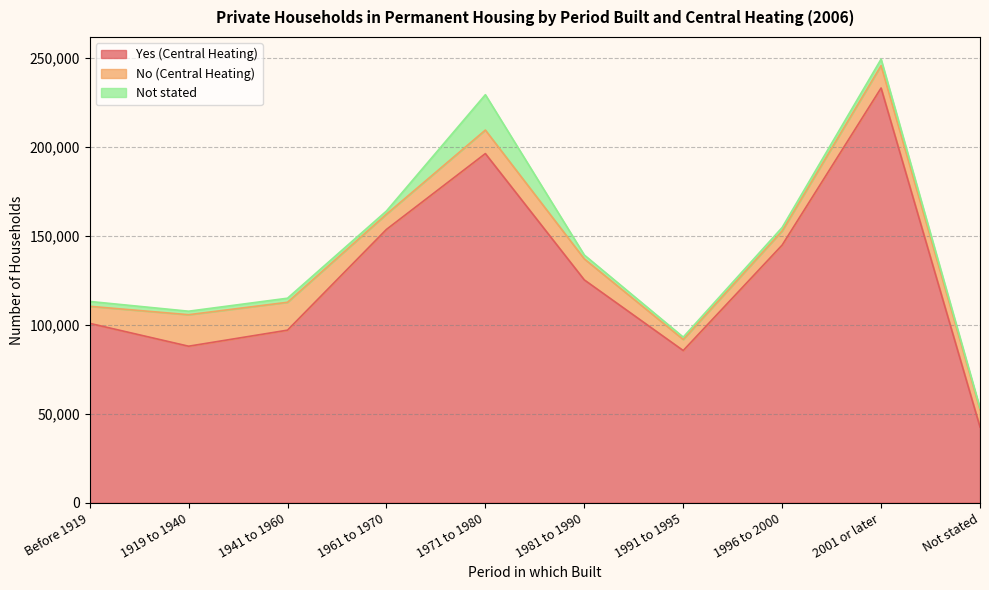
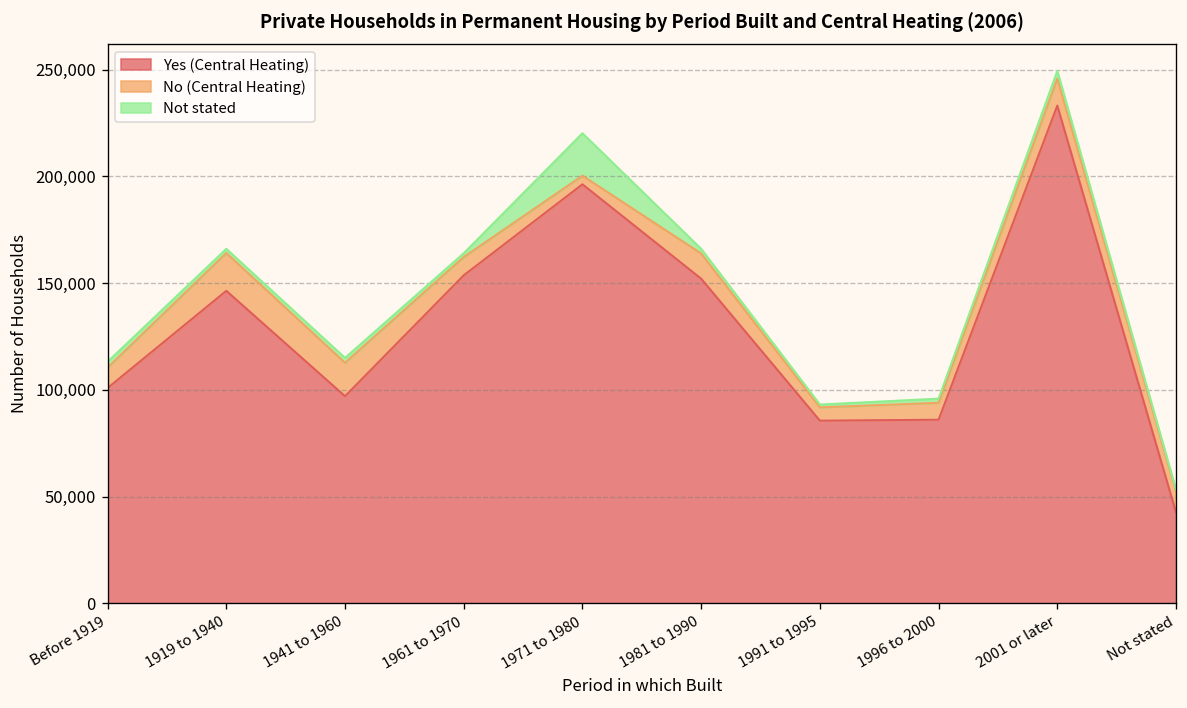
  {
    "Yes (Central Heating)": {
      "Before 1919": "101,000",
-     "1919 to 1940": "88,000",
+     "1919 to 1940": "146,000",
      "1941 to 1960": "97,000",
      "1961 to 1970": "154,000",
      "1971 to 1980": "196,000",
-     "1981 to 1990": "125,000",
+     "1981 to 1990": "152,000",
      "1991 to 1995": "86,000",
-     "1996 to 2000": "145,000",
+     "1996 to 2000": "86,000",
      "2001 or later": "233,000",
      "Not stated": "43,000"
    },
    "No (Central Heating)": {
      "Before 1919": "10,000",
      "1919 to 1940": "18,000",
      "1941 to 1960": "16,000",
      "1961 to 1970": "9,000",
-     "1971 to 1980": "13,000",
+     "1971 to 1980": "4,000",
      "1981 to 1990": "12,000",
      "1996 to 2000": "8,000",
      "2001 or later": "13,000"
    },
    "Not stated": {
      "Before 1919": "3,000",
      "1919 to 1940": "2,000",
      "1941 to 1960": "2,000",
      "1961 to 1970": "2,000",
      "1971 to 1980": "20,000",
      "1981 to 1990": "2,000",
      "1996 to 2000": "2,000",
      "2001 or later": "4,000"
    }
  }
